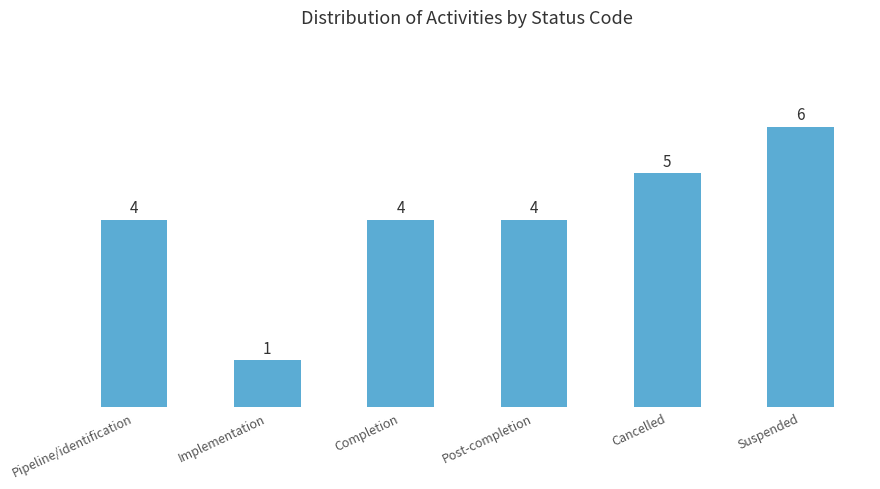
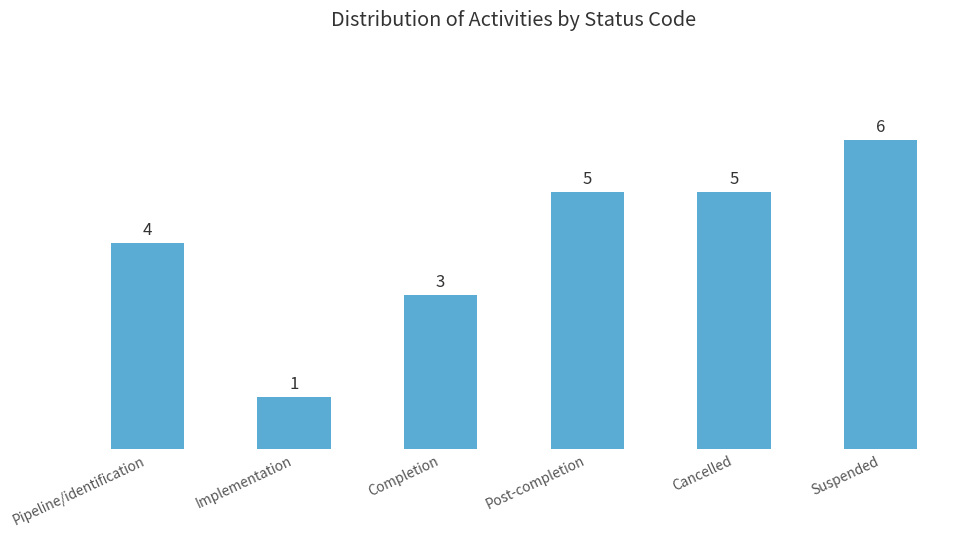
  {
    "Pipeline/identification": 4,
    "Implementation": 1,
-   "Completion": 4,
-   "Post-completion": 4,
+   "Completion": 3,
+   "Post-completion": 5,
    "Cancelled": 5,
    "Suspended": 6
  }
